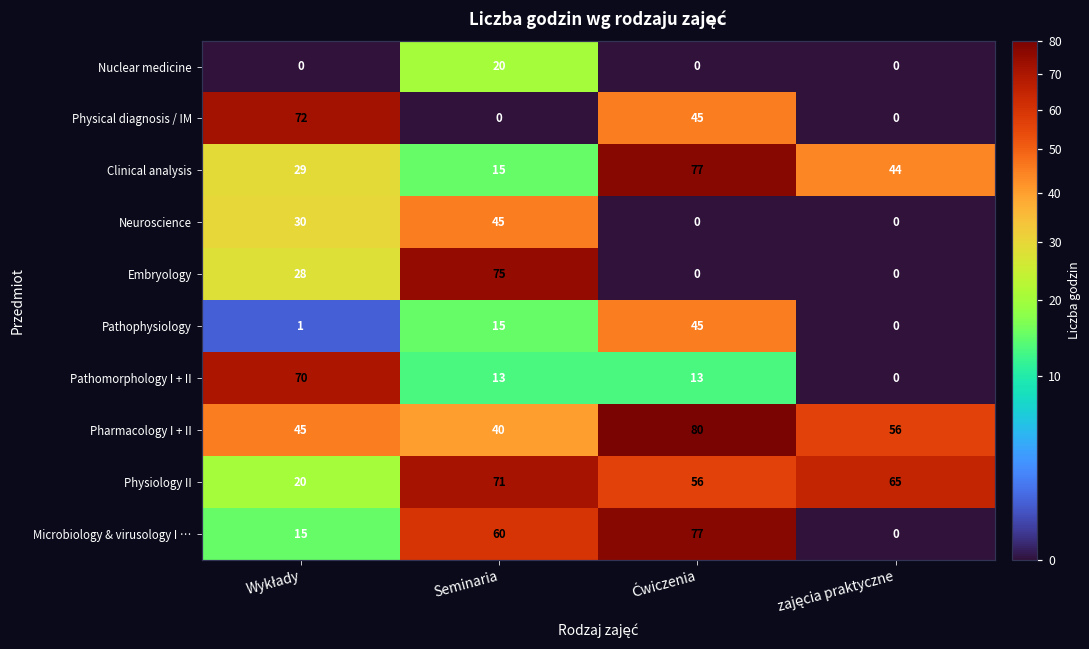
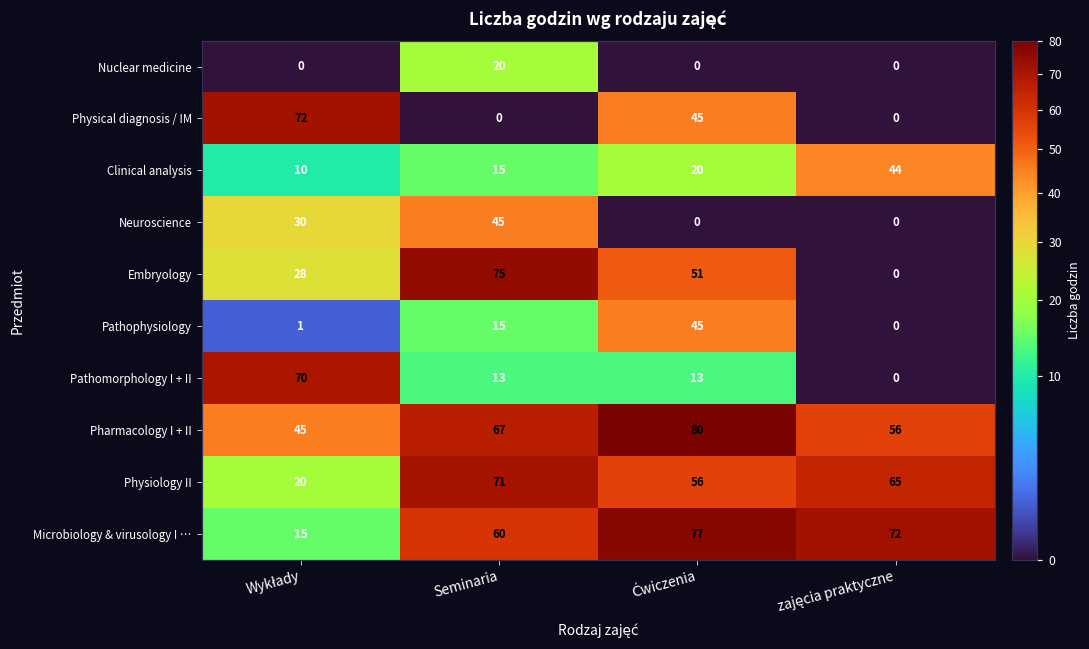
  {
    "Nuclear medicine": {
      "Wykłady": 0,
      "Seminaria": 20,
      "Ćwiczenia": 0,
      "zajęcia praktyczne": 0
    },
    "Physical diagnosis / IM": {
      "Wykłady": 72,
      "Seminaria": 0,
      "Ćwiczenia": 45,
      "zajęcia praktyczne": 0
    },
    "Clinical analysis": {
-     "Wykłady": 29,
+     "Wykłady": 10,
      "Seminaria": 15,
-     "Ćwiczenia": 77,
+     "Ćwiczenia": 20,
      "zajęcia praktyczne": 44
    },
    "Neuroscience": {
      "Wykłady": 30,
      "Seminaria": 45,
      "Ćwiczenia": 0,
      "zajęcia praktyczne": 0
    },
    "Embryology": {
      "Wykłady": 28,
      "Seminaria": 75,
-     "Ćwiczenia": 0,
+     "Ćwiczenia": 51,
      "zajęcia praktyczne": 0
    },
    "Pathophysiology": {
      "Wykłady": 1,
      "Seminaria": 15,
      "Ćwiczenia": 45,
      "zajęcia praktyczne": 0
    },
    "Pathomorphology I + II": {
      "Wykłady": 70,
      "Seminaria": 13,
      "Ćwiczenia": 13,
      "zajęcia praktyczne": 0
    },
    "Pharmacology I + II": {
      "Wykłady": 45,
-     "Seminaria": 40,
+     "Seminaria": 67,
      "Ćwiczenia": 80,
      "zajęcia praktyczne": 56
    },
    "Physiology II": {
      "Wykłady": 20,
      "Seminaria": 71,
      "Ćwiczenia": 56,
      "zajęcia praktyczne": 65
    },
    "Microbiology & virusology I …": {
      "Wykłady": 15,
      "Seminaria": 60,
      "Ćwiczenia": 77,
-     "zajęcia praktyczne": 0
+     "zajęcia praktyczne": 72
    }
  }
